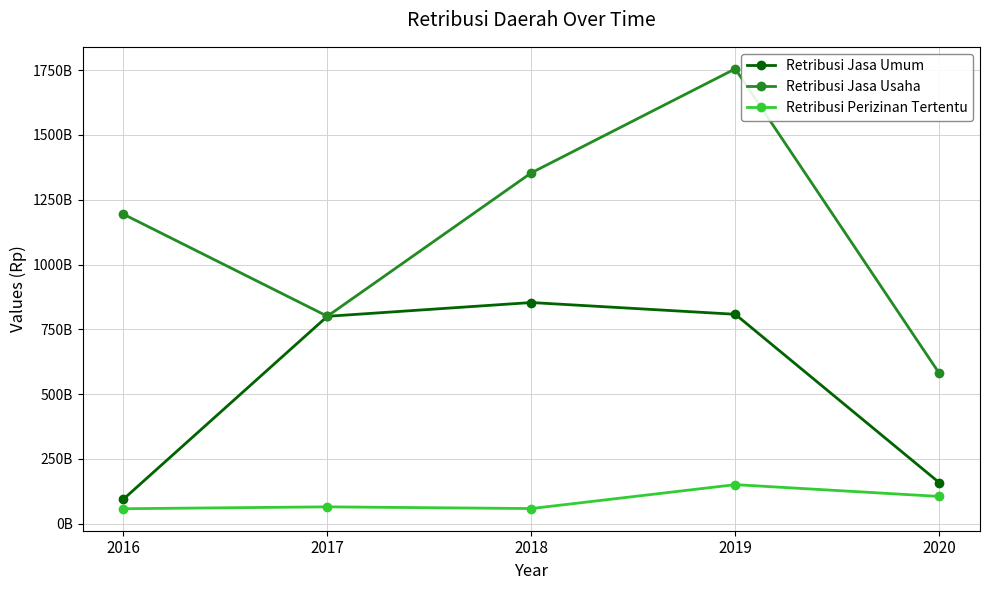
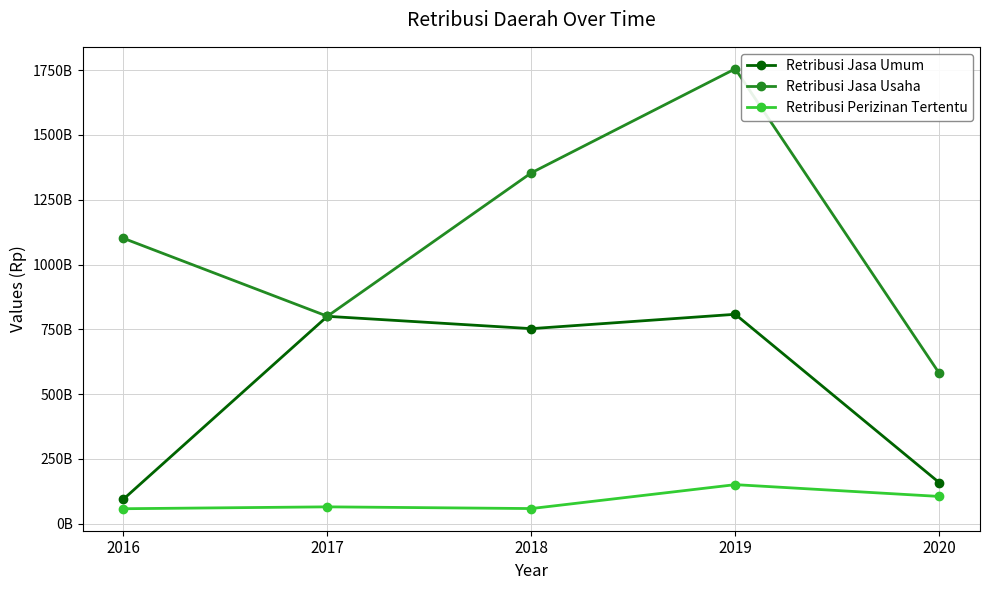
  {
    "Retribusi Jasa Umum": {
      "2016": 90000000000,
-     "2018": 850000000000,
+     "2018": 750000000000,
      "2019": 810000000000,
      "2020": 160000000000
    },
    "Retribusi Jasa Usaha": {
-     "2016": 1190000000000,
+     "2016": 1100000000000,
      "2018": 1350000000000,
      "2019": 1750000000000,
      "2020": 580000000000
    },
    "Retribusi Perizinan Tertentu": {
      "2016": 60000000000,
      "2017": 70000000000,
      "2018": 60000000000,
      "2019": 150000000000,
      "2020": 110000000000
    }
  }
